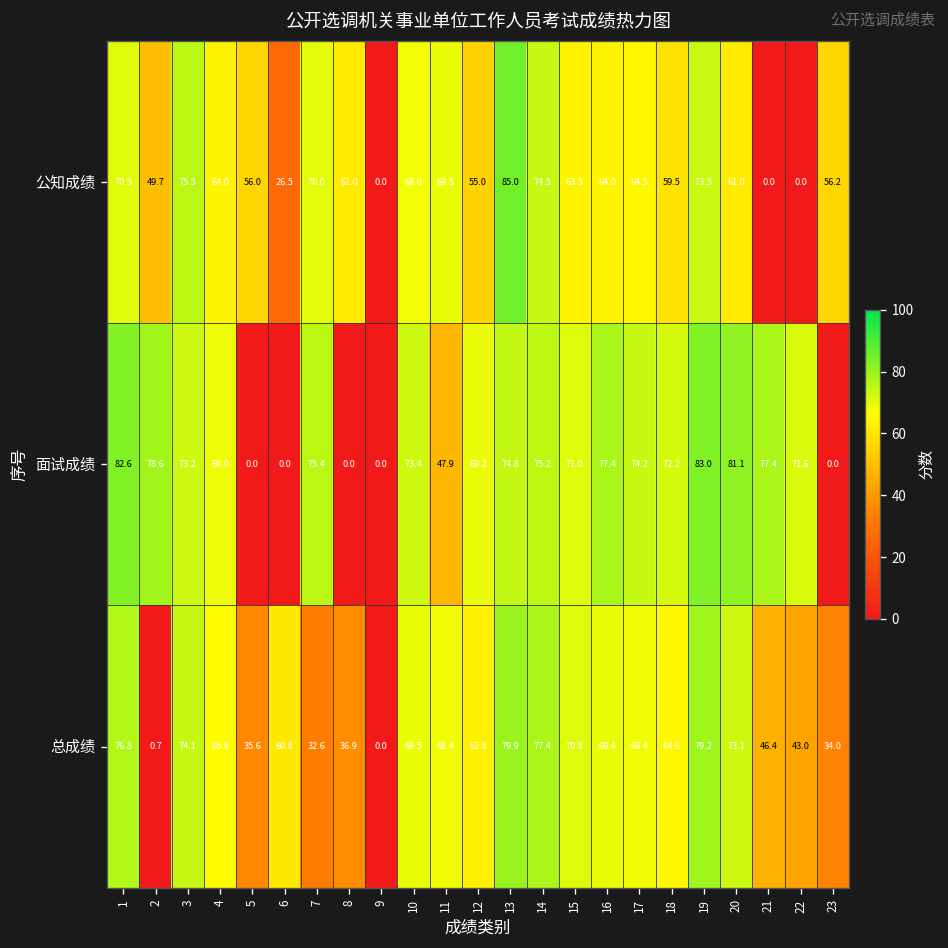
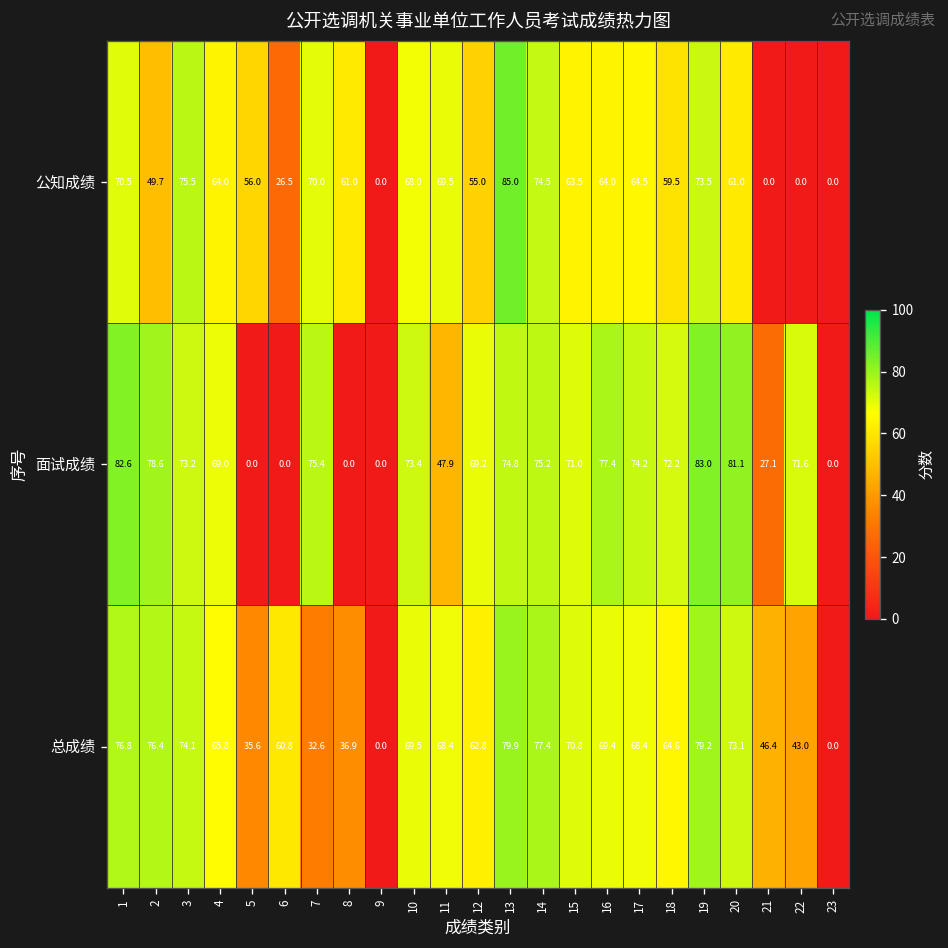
  {
    "公知成绩": {
      "1": 70.5,
      "2": 49.7,
      "3": 75.5,
      "4": 64.0,
      "5": 56.0,
      "6": 26.5,
      "7": 70.0,
      "8": 61.0,
      "9": 0.0,
      "10": 68.0,
      "11": 69.5,
      "12": 55.0,
      "13": 85.0,
      "14": 74.5,
      "15": 63.5,
      "16": 64.0,
      "17": 64.5,
      "18": 59.5,
      "19": 73.5,
      "20": 61.0,
      "21": 0.0,
      "22": 0.0,
-     "23": 56.2
+     "23": 0.0
    },
    "面试成绩": {
      "1": 82.6,
      "2": 78.6,
      "3": 73.2,
      "4": 69.0,
      "5": 0.0,
      "6": 0.0,
      "7": 75.4,
      "8": 0.0,
      "9": 0.0,
      "10": 73.4,
      "11": 47.9,
      "12": 69.2,
      "13": 74.8,
      "14": 75.2,
      "15": 71.0,
      "16": 77.4,
      "17": 74.2,
      "18": 72.2,
      "19": 83.0,
      "20": 81.1,
-     "21": 77.4,
+     "21": 27.1,
      "22": 71.6,
      "23": 0.0
    },
    "总成绩": {
      "1": 76.8,
-     "2": 0.7,
+     "2": 76.4,
      "3": 74.1,
      "4": 65.8,
      "5": 35.6,
      "6": 60.8,
      "7": 32.6,
      "8": 36.9,
      "9": 0.0,
      "10": 69.5,
      "11": 68.4,
      "12": 62.8,
      "13": 79.9,
      "14": 77.4,
      "15": 70.8,
      "16": 69.4,
      "17": 68.4,
      "18": 64.6,
      "19": 79.2,
      "20": 73.1,
      "21": 46.4,
      "22": 43.0,
-     "23": 34.0
+     "23": 0.0
    }
  }
